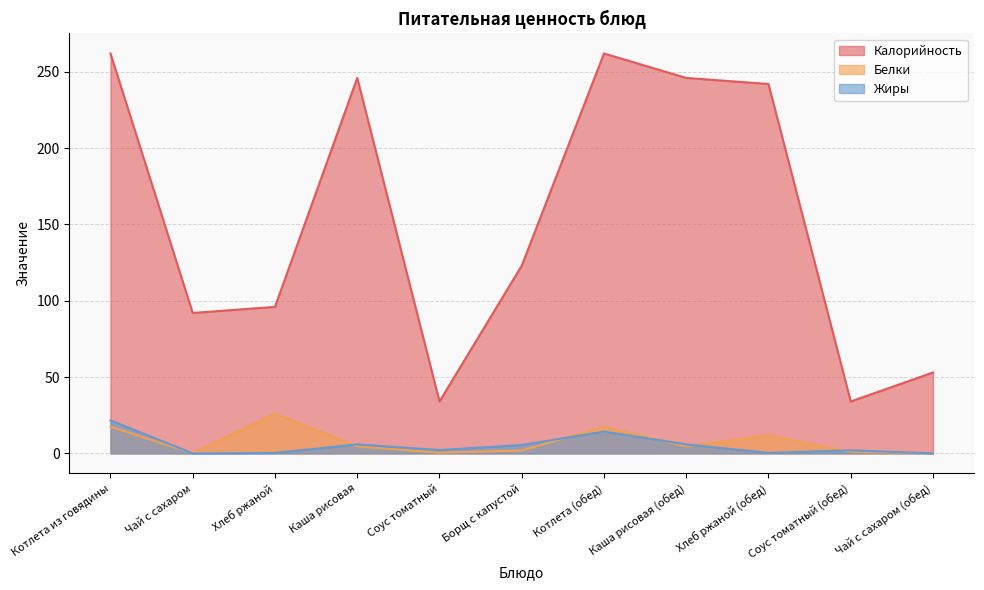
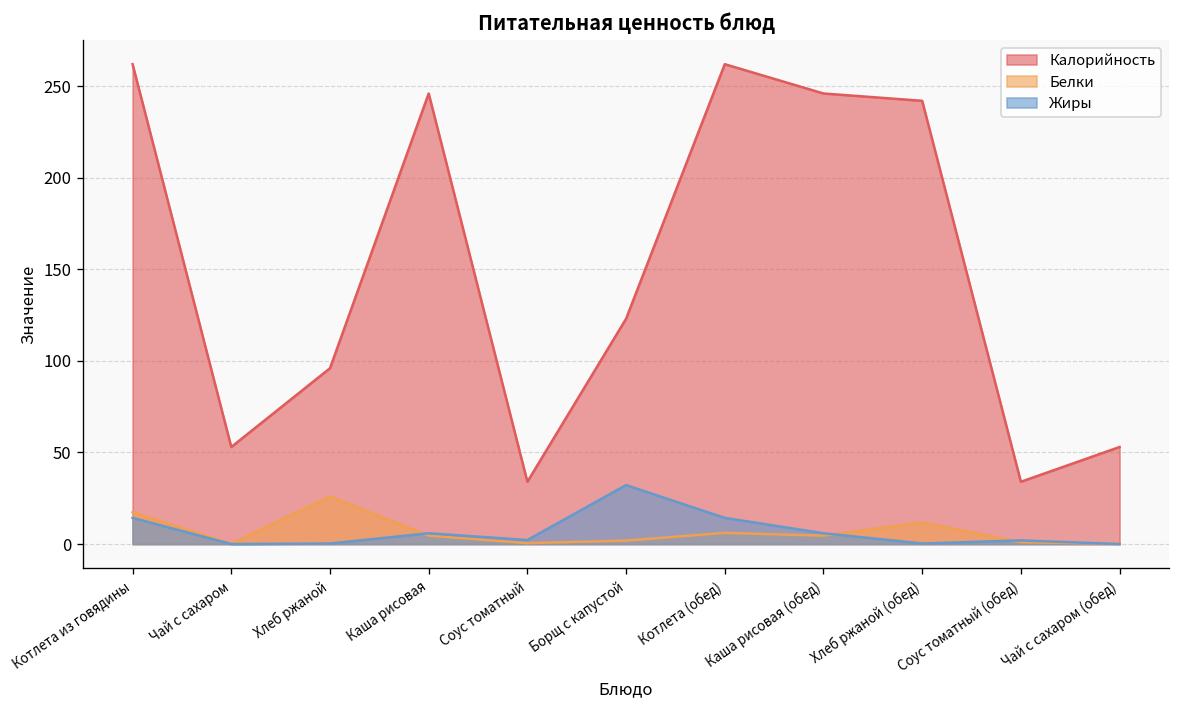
  {
    "Калорийность": {
      "Котлета из говядины": 262,
-     "Чай с сахаром": 92,
+     "Чай с сахаром": 53,
      "Хлеб ржаной": 96,
      "Каша рисовая": 246,
      "Соус томатный": 34,
      "Борщ с капустой": 123,
      "Котлета (обед)": 262,
      "Каша рисовая (обед)": 246,
      "Хлеб ржаной (обед)": 242,
      "Соус томатный (обед)": 34,
      "Чай с сахаром (обед)": 53
    },
    "Белки": {
      "Котлета из говядины": 17,
      "Хлеб ржаной": 26,
      "Соус томатный": 1,
      "Борщ с капустой": 2,
-     "Котлета (обед)": 17,
+     "Котлета (обед)": 6,
      "Хлеб ржаной (обед)": 12
    },
    "Жиры": {
-     "Котлета из говядины": 22,
+     "Котлета из говядины": 14,
      "Хлеб ржаной": 0,
      "Соус томатный": 2,
-     "Борщ с капустой": 6,
+     "Борщ с капустой": 32,
      "Котлета (обед)": 14,
      "Хлеб ржаной (обед)": 0
    }
  }
